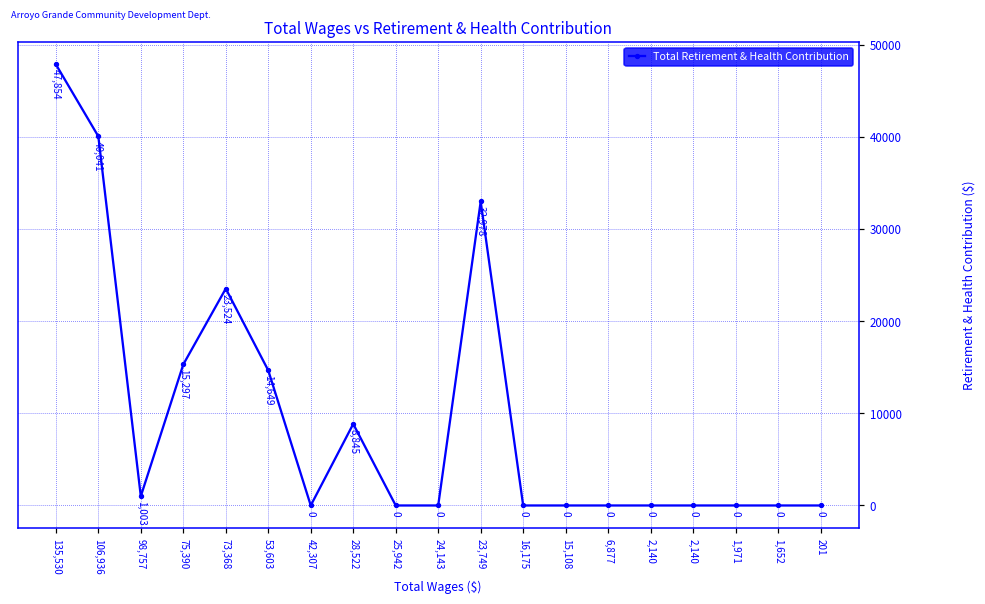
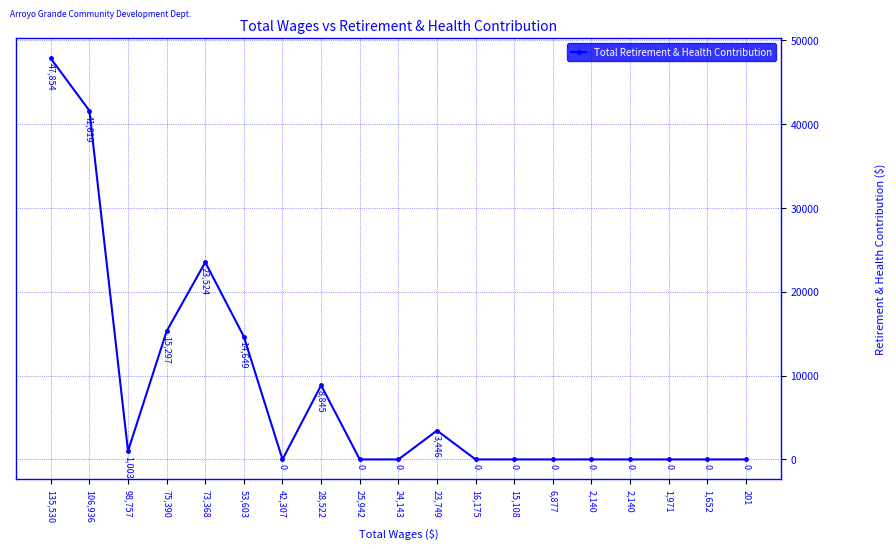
  {
    "135,530": "47,854",
-   "106,936": "40,041",
+   "106,936": "41,619",
    "98,757": "1,003",
    "75,390": "15,297",
    "73,368": "23,524",
    "53,603": "14,649",
    "42,307": "0",
    "28,522": "8,845",
    "25,942": "0",
    "24,143": "0",
-   "23,749": "32,978",
+   "23,749": "3,446",
    "16,175": "0",
    "15,108": "0",
    "6,877": "0",
    "1,971": "0",
    "1,652": "0",
    "201": "0"
  }
